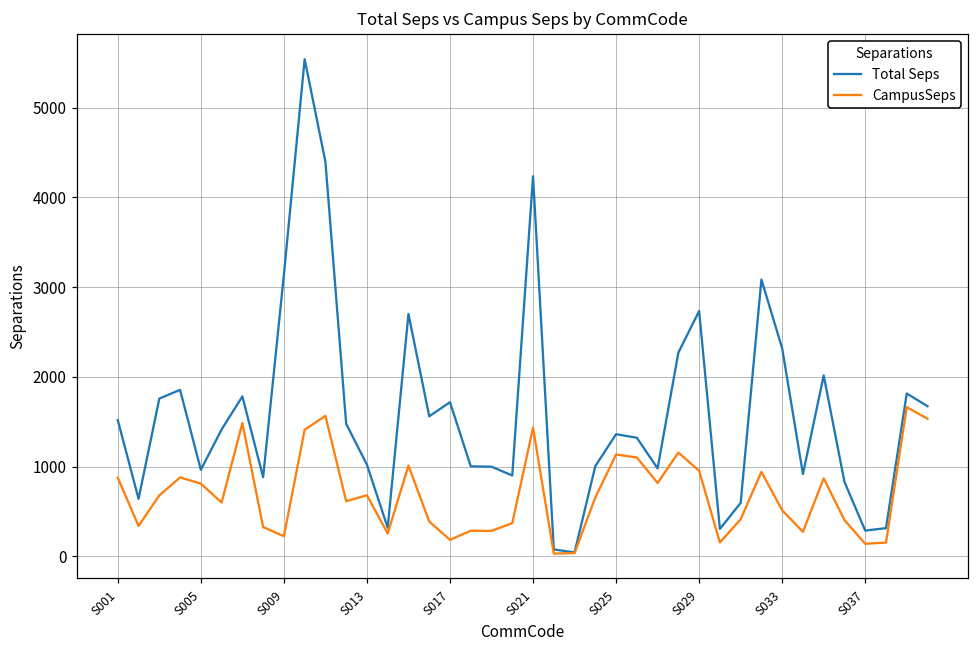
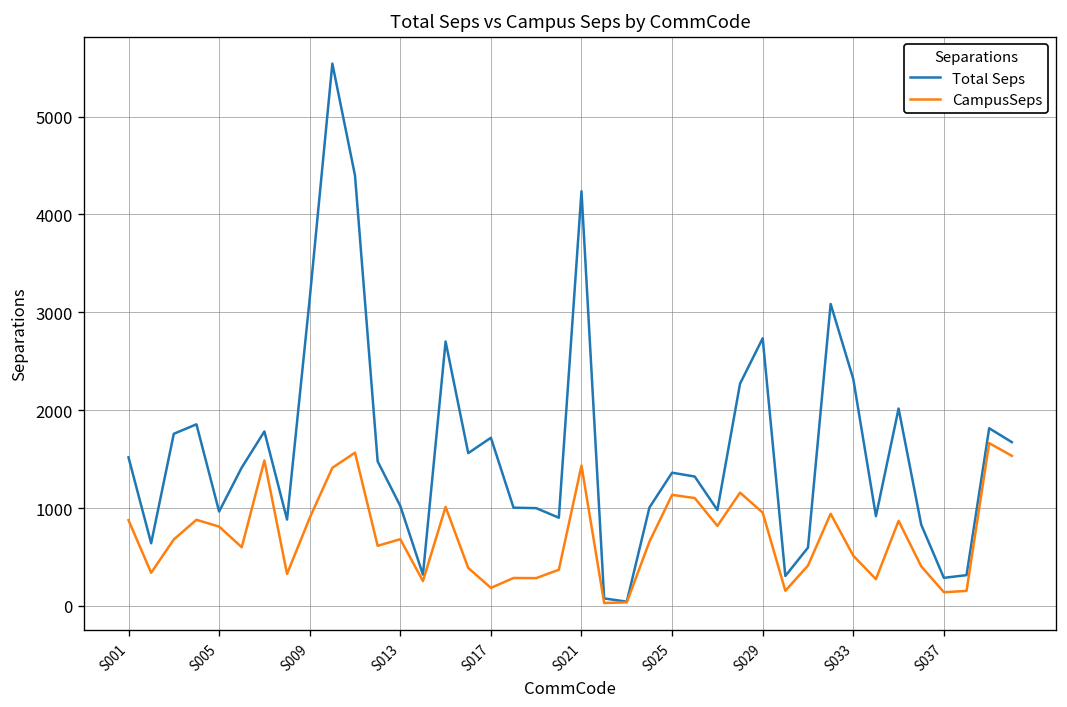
  {
    "Total Seps": {
      "S001": 1500,
      "S005": 1000,
      "S009": 3100,
      "S013": 1000,
      "S017": 1700,
      "S021": 4200,
      "S025": 1400,
      "S029": 2700,
      "S033": 2300,
      "S037": 300
    },
    "CampusSeps": {
      "S001": 900,
      "S005": 800,
-     "S009": 200,
+     "S009": 900,
      "S013": 700,
      "S017": 200,
      "S021": 1400,
      "S025": 1100,
      "S029": 1000,
      "S033": 500,
      "S037": 100
    }
  }
